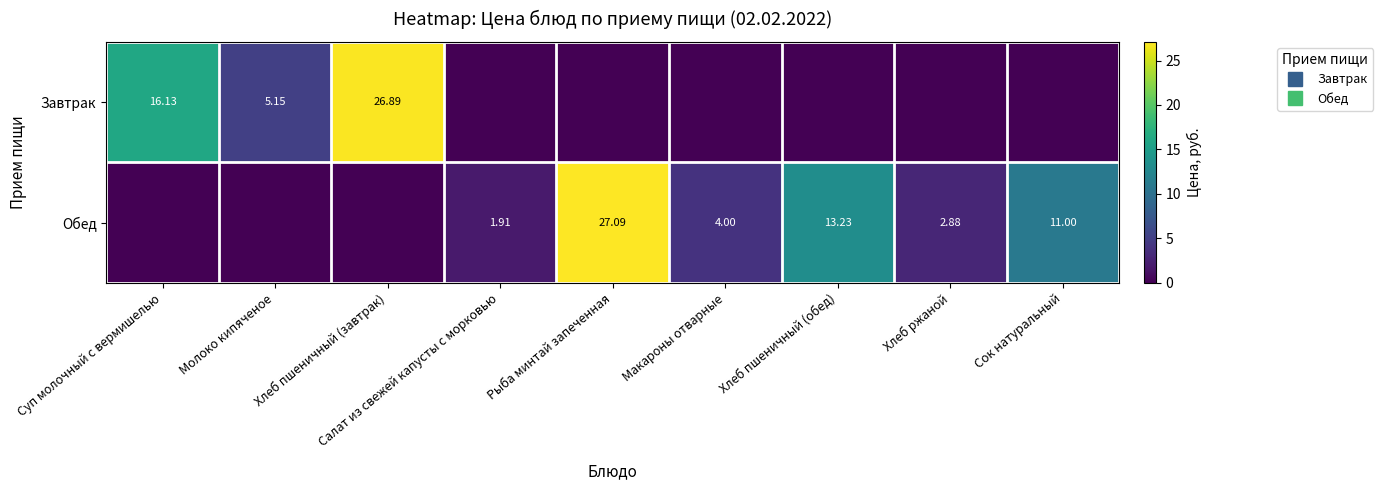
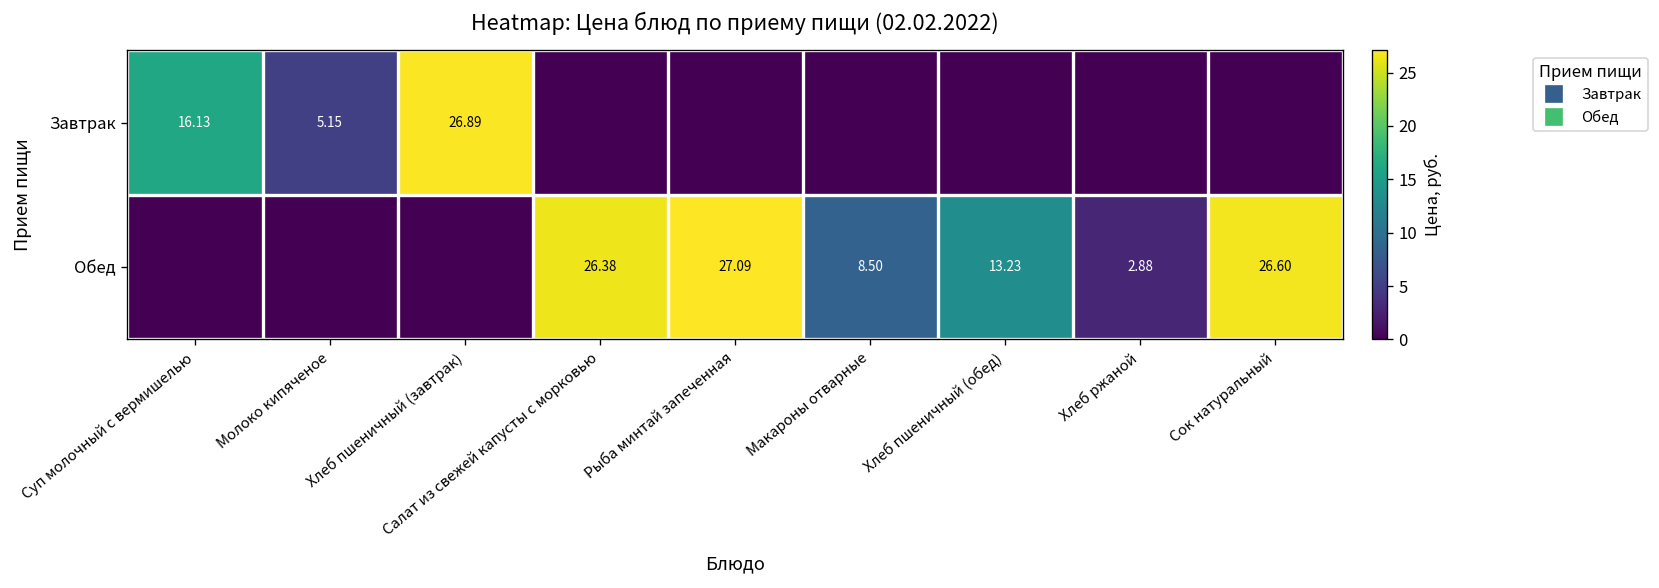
  {
    "Завтрак": {
      "Суп молочный с вермишелью": 16.13,
      "Молоко кипяченое": 5.15,
      "Хлеб пшеничный (завтрак)": 26.89
    },
    "Обед": {
-     "Салат из свежей капусты с морковью": 1.91,
+     "Салат из свежей капусты с морковью": 26.38,
      "Рыба минтай запеченная": 27.09,
-     "Макароны отварные": 4.00,
+     "Макароны отварные": 8.50,
      "Хлеб пшеничный (обед)": 13.23,
      "Хлеб ржаной": 2.88,
-     "Сок натуральный": 11.00
+     "Сок натуральный": 26.60
    }
  }
